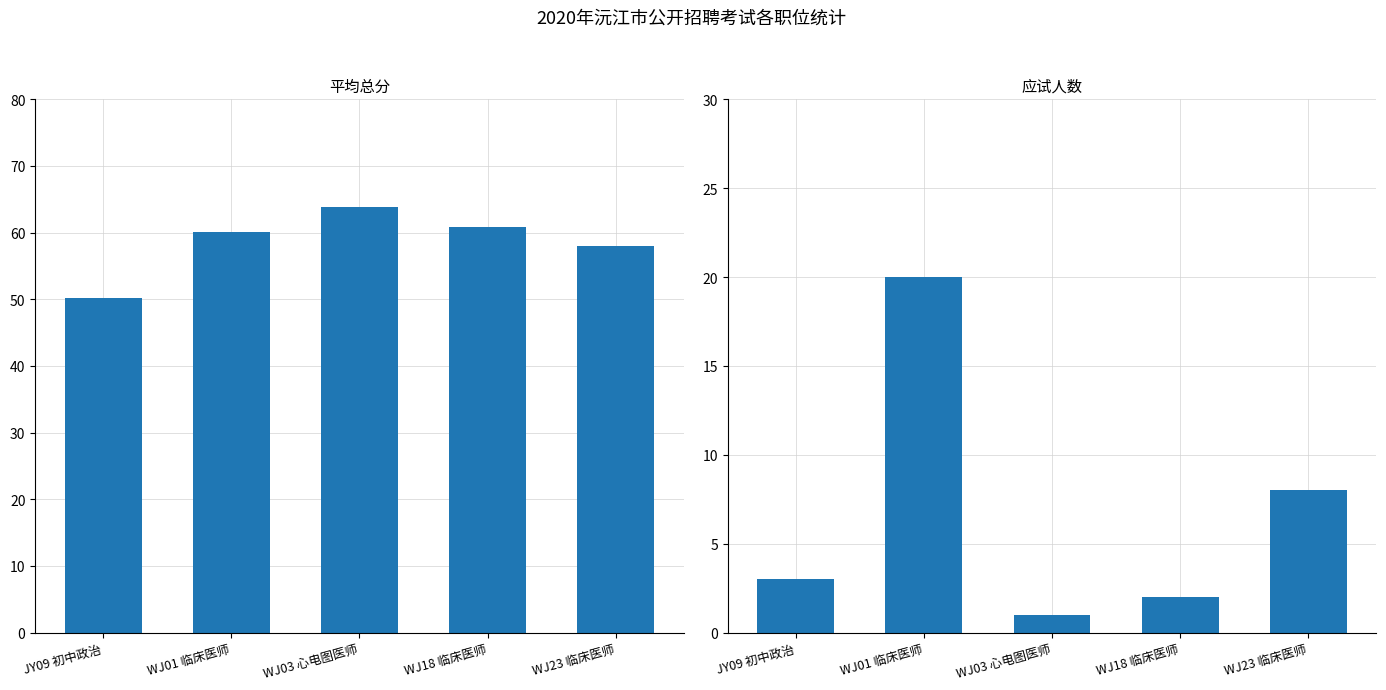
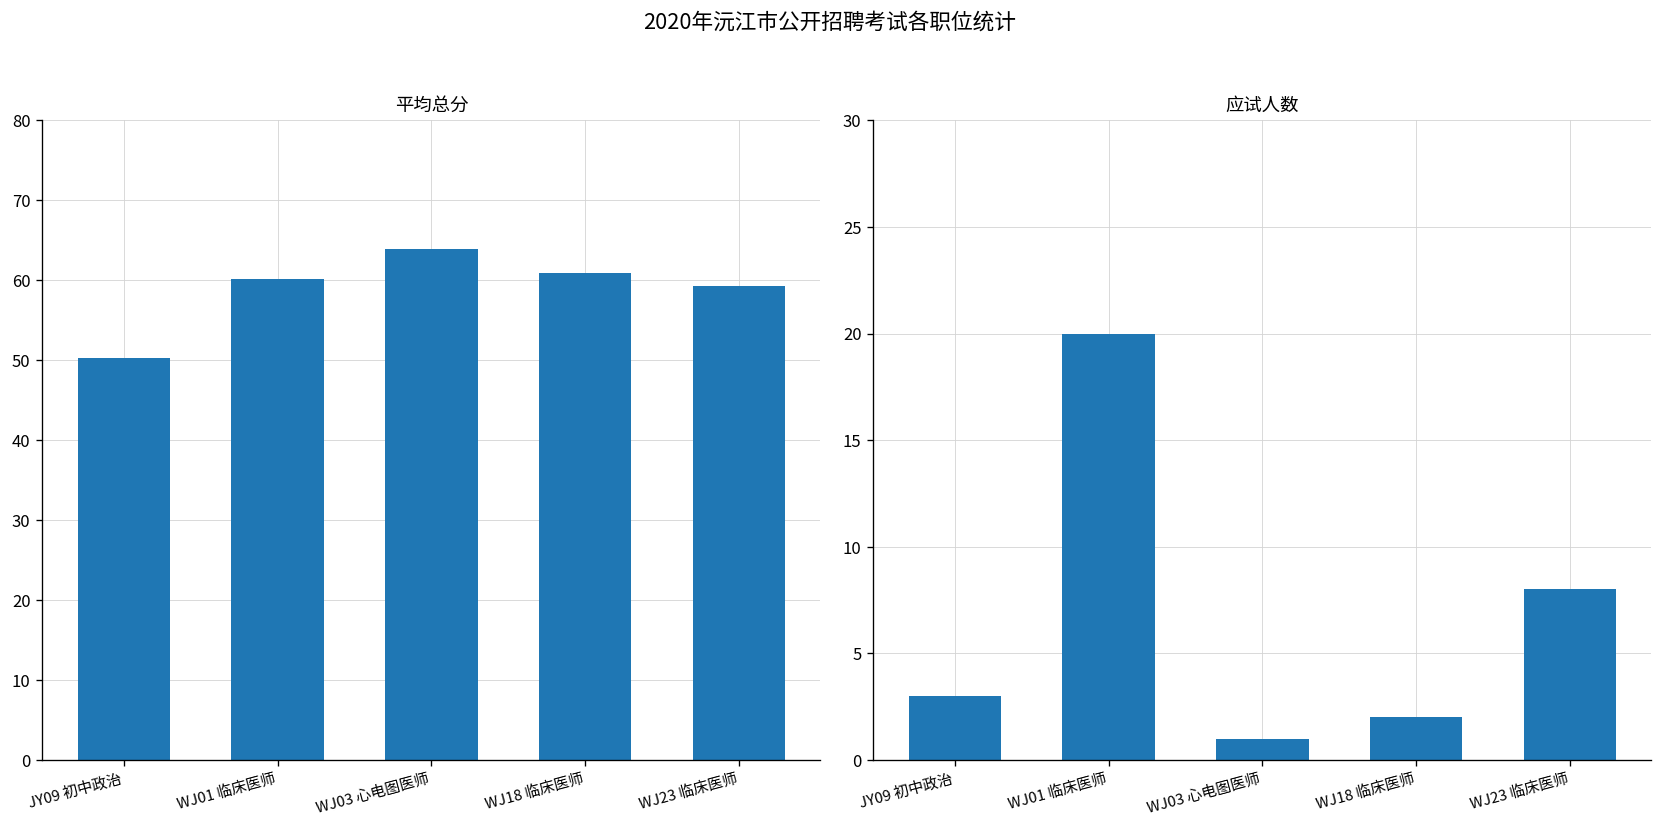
  {
    "平均总分": {
      "JY09 初中政治": 50,
      "WJ01 临床医师": 60,
      "WJ03 心电图医师": 64,
      "WJ18 临床医师": 61,
-     "WJ23 临床医师": 58
+     "WJ23 临床医师": 59
    },
    "应试人数": {
      "JY09 初中政治": 3.0,
      "WJ01 临床医师": 20.0,
      "WJ03 心电图医师": 1.0,
      "WJ18 临床医师": 2.0,
      "WJ23 临床医师": 8.0
    }
  }
